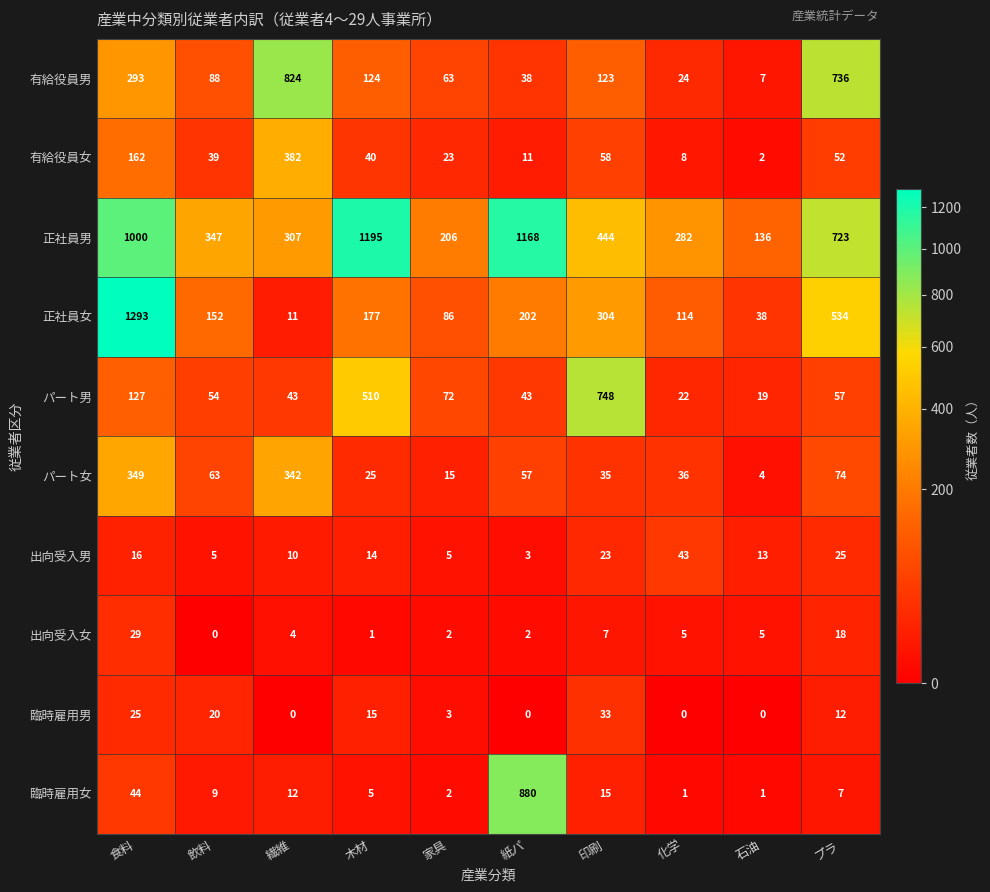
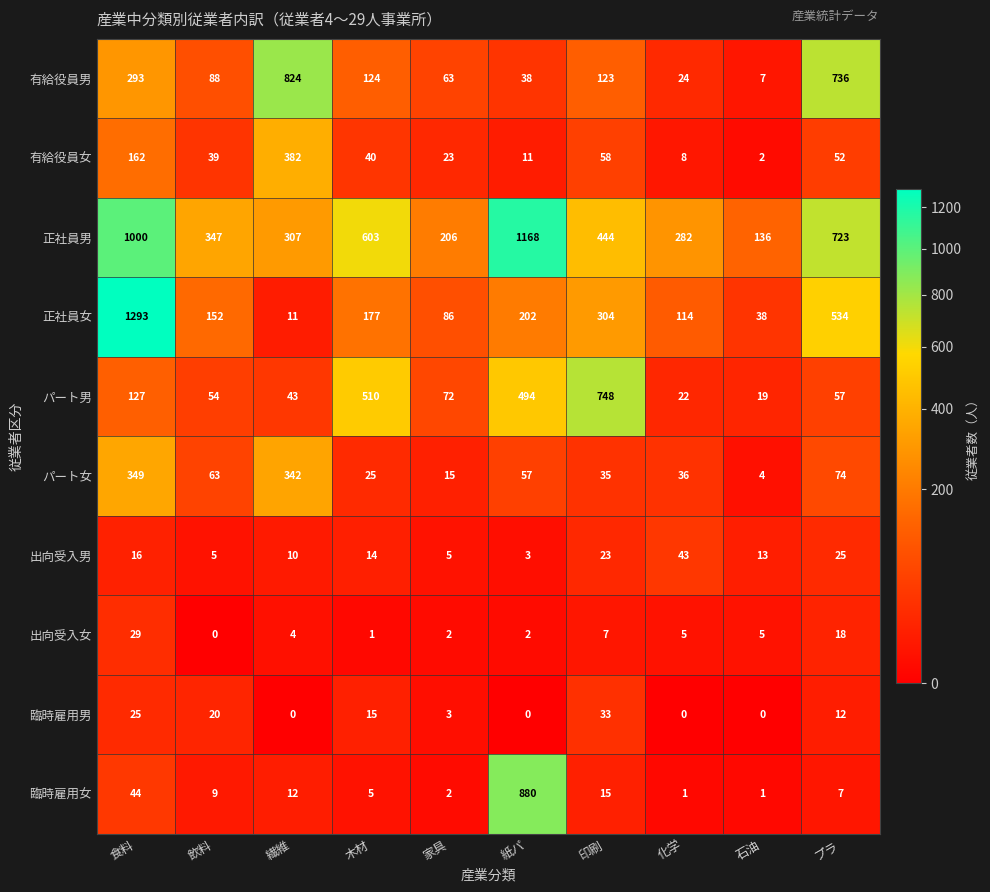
  {
    "有給役員男": {
      "食料": 293,
      "飲料": 88,
      "繊維": 824,
      "木材": 124,
      "家具": 63,
      "紙パ": 38,
      "印刷": 123,
      "化学": 24,
      "石油": 7,
      "プラ": 736
    },
    "有給役員女": {
      "食料": 162,
      "飲料": 39,
      "繊維": 382,
      "木材": 40,
      "家具": 23,
      "紙パ": 11,
      "印刷": 58,
      "化学": 8,
      "石油": 2,
      "プラ": 52
    },
    "正社員男": {
      "食料": 1000,
      "飲料": 347,
      "繊維": 307,
-     "木材": 1195,
+     "木材": 603,
      "家具": 206,
      "紙パ": 1168,
      "印刷": 444,
      "化学": 282,
      "石油": 136,
      "プラ": 723
    },
    "正社員女": {
      "食料": 1293,
      "飲料": 152,
      "繊維": 11,
      "木材": 177,
      "家具": 86,
      "紙パ": 202,
      "印刷": 304,
      "化学": 114,
      "石油": 38,
      "プラ": 534
    },
    "パート男": {
      "食料": 127,
      "飲料": 54,
      "繊維": 43,
      "木材": 510,
      "家具": 72,
-     "紙パ": 43,
+     "紙パ": 494,
      "印刷": 748,
      "化学": 22,
      "石油": 19,
      "プラ": 57
    },
    "パート女": {
      "食料": 349,
      "飲料": 63,
      "繊維": 342,
      "木材": 25,
      "家具": 15,
      "紙パ": 57,
      "印刷": 35,
      "化学": 36,
      "石油": 4,
      "プラ": 74
    },
    "出向受入男": {
      "食料": 16,
      "飲料": 5,
      "繊維": 10,
      "木材": 14,
      "家具": 5,
      "紙パ": 3,
      "印刷": 23,
      "化学": 43,
      "石油": 13,
      "プラ": 25
    },
    "出向受入女": {
      "食料": 29,
      "飲料": 0,
      "繊維": 4,
      "木材": 1,
      "家具": 2,
      "紙パ": 2,
      "印刷": 7,
      "化学": 5,
      "石油": 5,
      "プラ": 18
    },
    "臨時雇用男": {
      "食料": 25,
      "飲料": 20,
      "繊維": 0,
      "木材": 15,
      "家具": 3,
      "紙パ": 0,
      "印刷": 33,
      "化学": 0,
      "石油": 0,
      "プラ": 12
    },
    "臨時雇用女": {
      "食料": 44,
      "飲料": 9,
      "繊維": 12,
      "木材": 5,
      "家具": 2,
      "紙パ": 880,
      "印刷": 15,
      "化学": 1,
      "石油": 1,
      "プラ": 7
    }
  }
